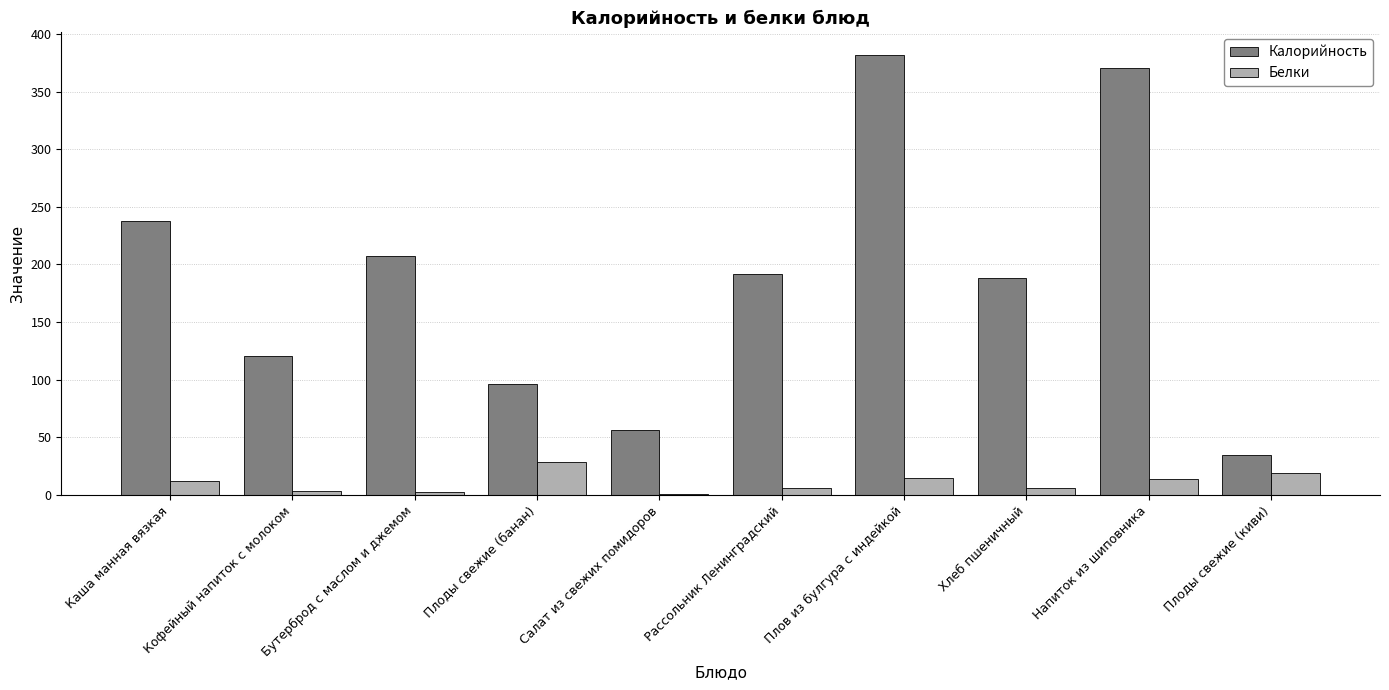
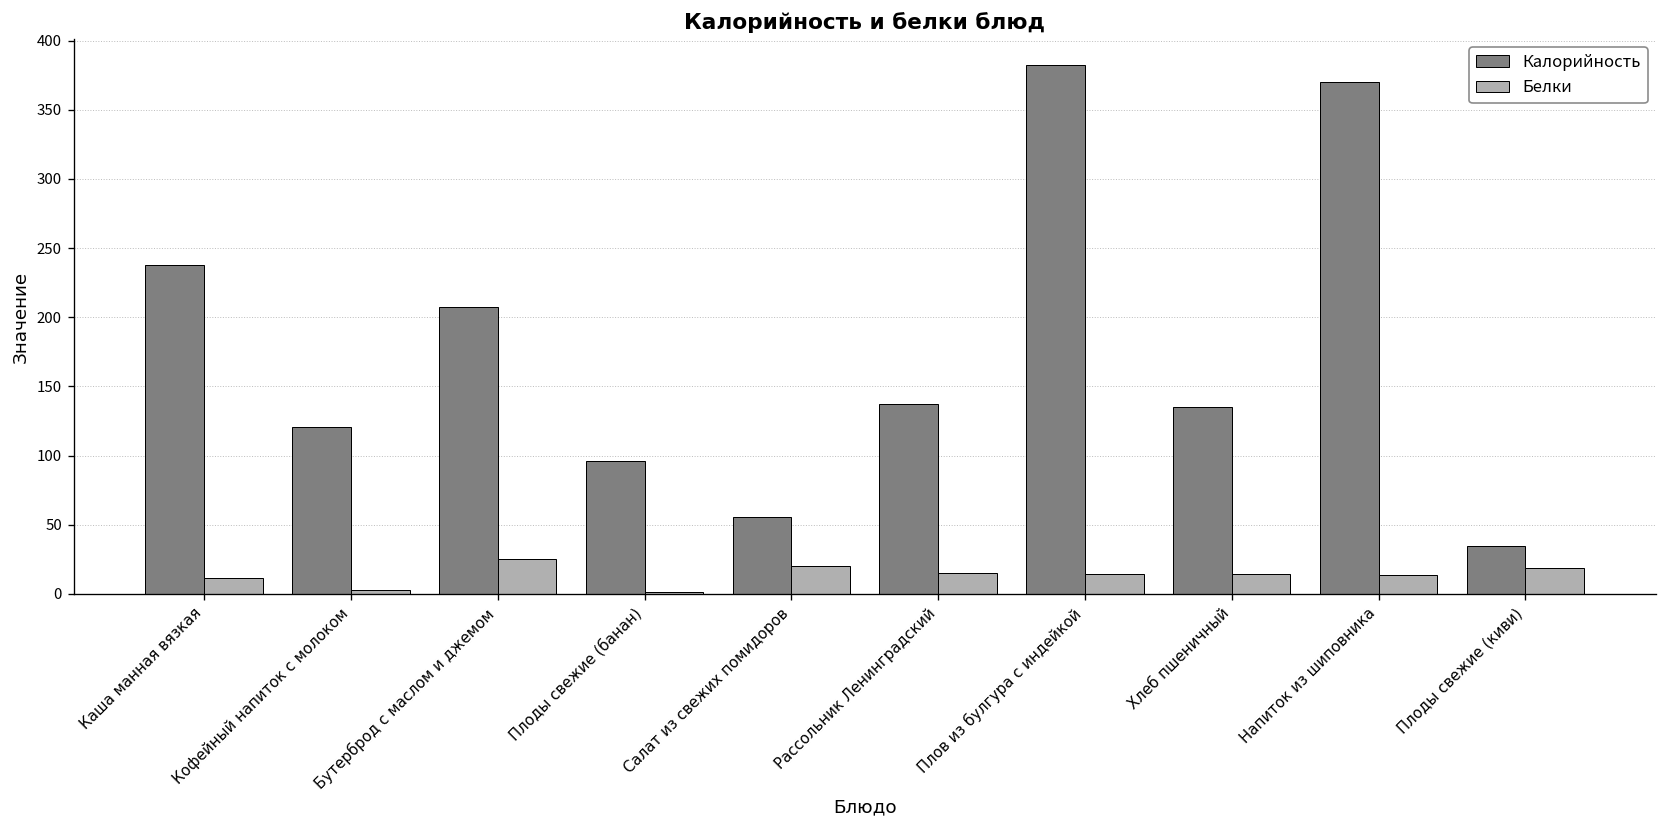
  {
    "Калорийность": {
      "Каша манная вязкая": 238,
      "Кофейный напиток с молоком": 121,
      "Бутерброд с маслом и джемом": 208,
      "Плоды свежие (банан)": 96,
      "Салат из свежих помидоров": 56,
-     "Рассольник Ленинградский": 192,
+     "Рассольник Ленинградский": 137,
      "Плов из булгура с индейкой": 382,
-     "Хлеб пшеничный": 188,
+     "Хлеб пшеничный": 135,
      "Напиток из шиповника": 370,
      "Плоды свежие (киви)": 35
    },
    "Белки": {
      "Каша манная вязкая": 12,
      "Кофейный напиток с молоком": 3,
-     "Бутерброд с маслом и джемом": 3,
-     "Плоды свежие (банан)": 29,
-     "Салат из свежих помидоров": 1,
-     "Рассольник Ленинградский": 6,
+     "Бутерброд с маслом и джемом": 26,
+     "Плоды свежие (банан)": 2,
+     "Салат из свежих помидоров": 20,
+     "Рассольник Ленинградский": 15,
      "Плов из булгура с индейкой": 15,
-     "Хлеб пшеничный": 6,
+     "Хлеб пшеничный": 14,
      "Напиток из шиповника": 14,
      "Плоды свежие (киви)": 19
    }
  }
